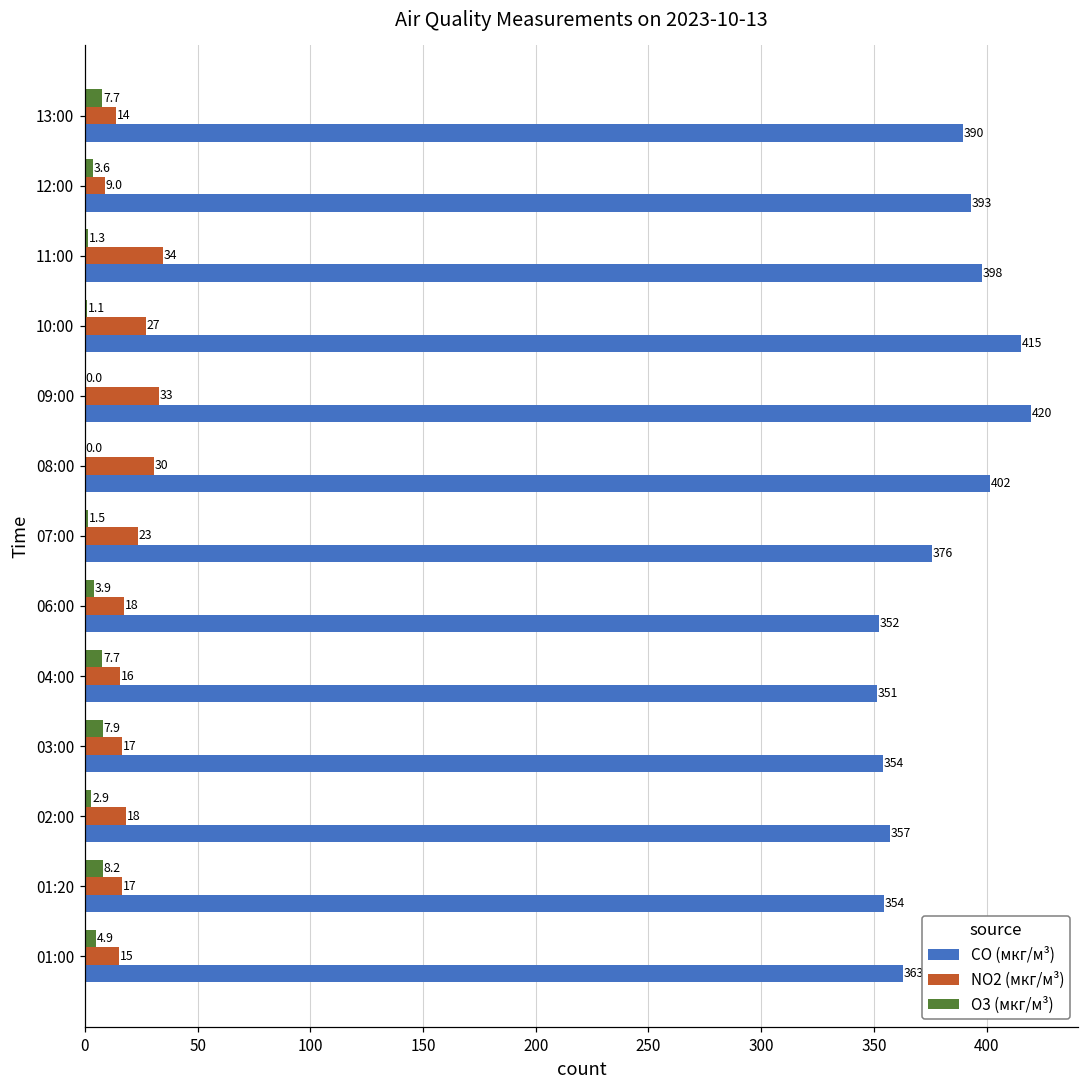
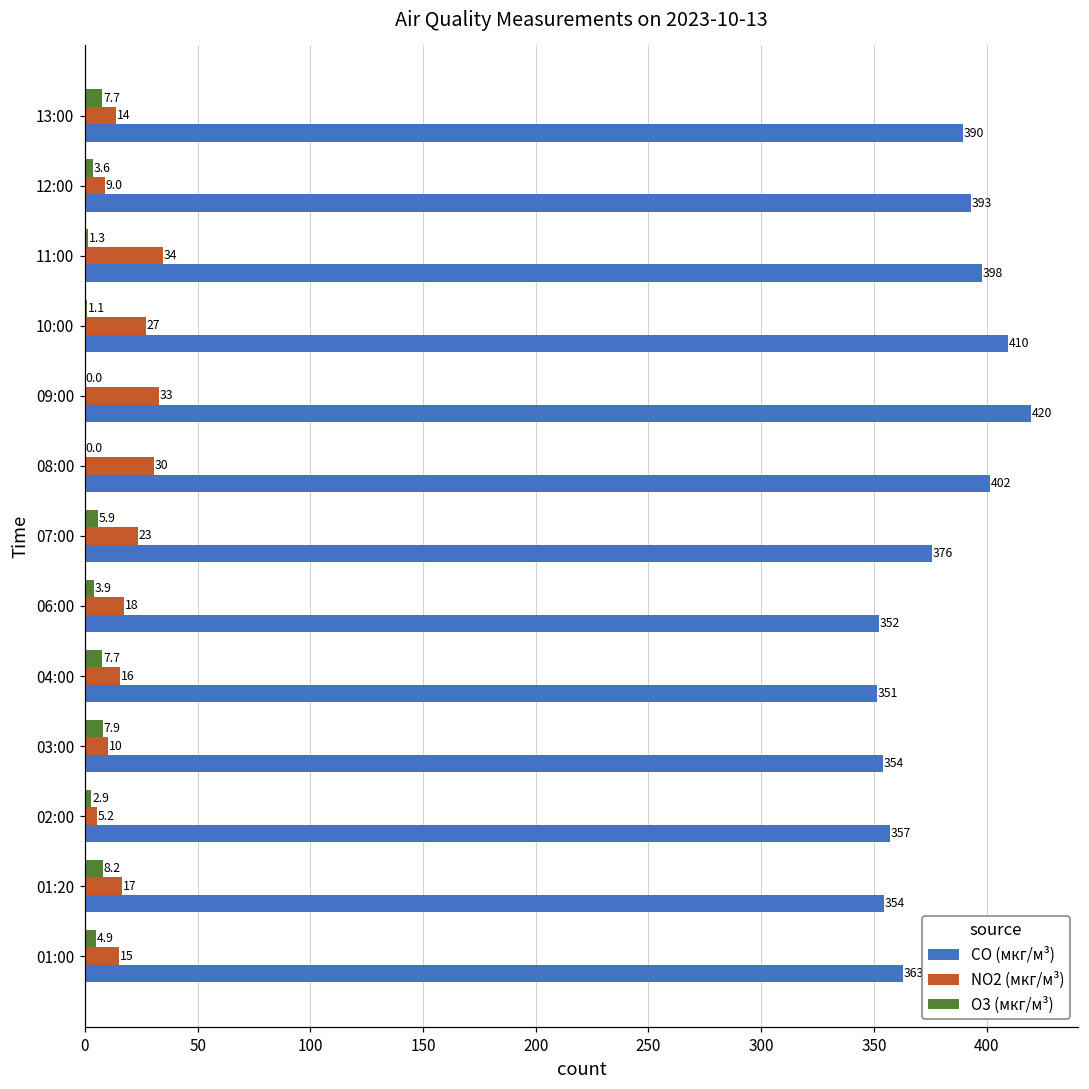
  {
    "CO (мкг/м³)": {
      "13:00": 390,
      "12:00": 393,
      "11:00": 398,
-     "10:00": 415,
+     "10:00": 410,
      "09:00": 420,
      "08:00": 402,
      "07:00": 376,
      "06:00": 352,
      "04:00": 351,
      "03:00": 354,
      "02:00": 357,
      "01:20": 354
    },
    "NO2 (мкг/м³)": {
      "13:00": 14,
      "12:00": 9.0,
      "11:00": 34,
      "10:00": 27,
      "09:00": 33,
      "08:00": 30,
      "07:00": 23,
      "06:00": 18,
      "04:00": 16,
-     "03:00": 17,
-     "02:00": 18,
+     "03:00": 10,
+     "02:00": 5.2,
      "01:20": 17,
      "01:00": 15
    },
    "O3 (мкг/м³)": {
      "13:00": 7.7,
      "12:00": 3.6,
      "11:00": 1.3,
      "10:00": 1.1,
      "09:00": 0.0,
      "08:00": 0.0,
-     "07:00": 1.5,
+     "07:00": 5.9,
      "06:00": 3.9,
      "04:00": 7.7,
      "03:00": 7.9,
      "02:00": 2.9,
      "01:20": 8.2,
      "01:00": 4.9
    }
  }
